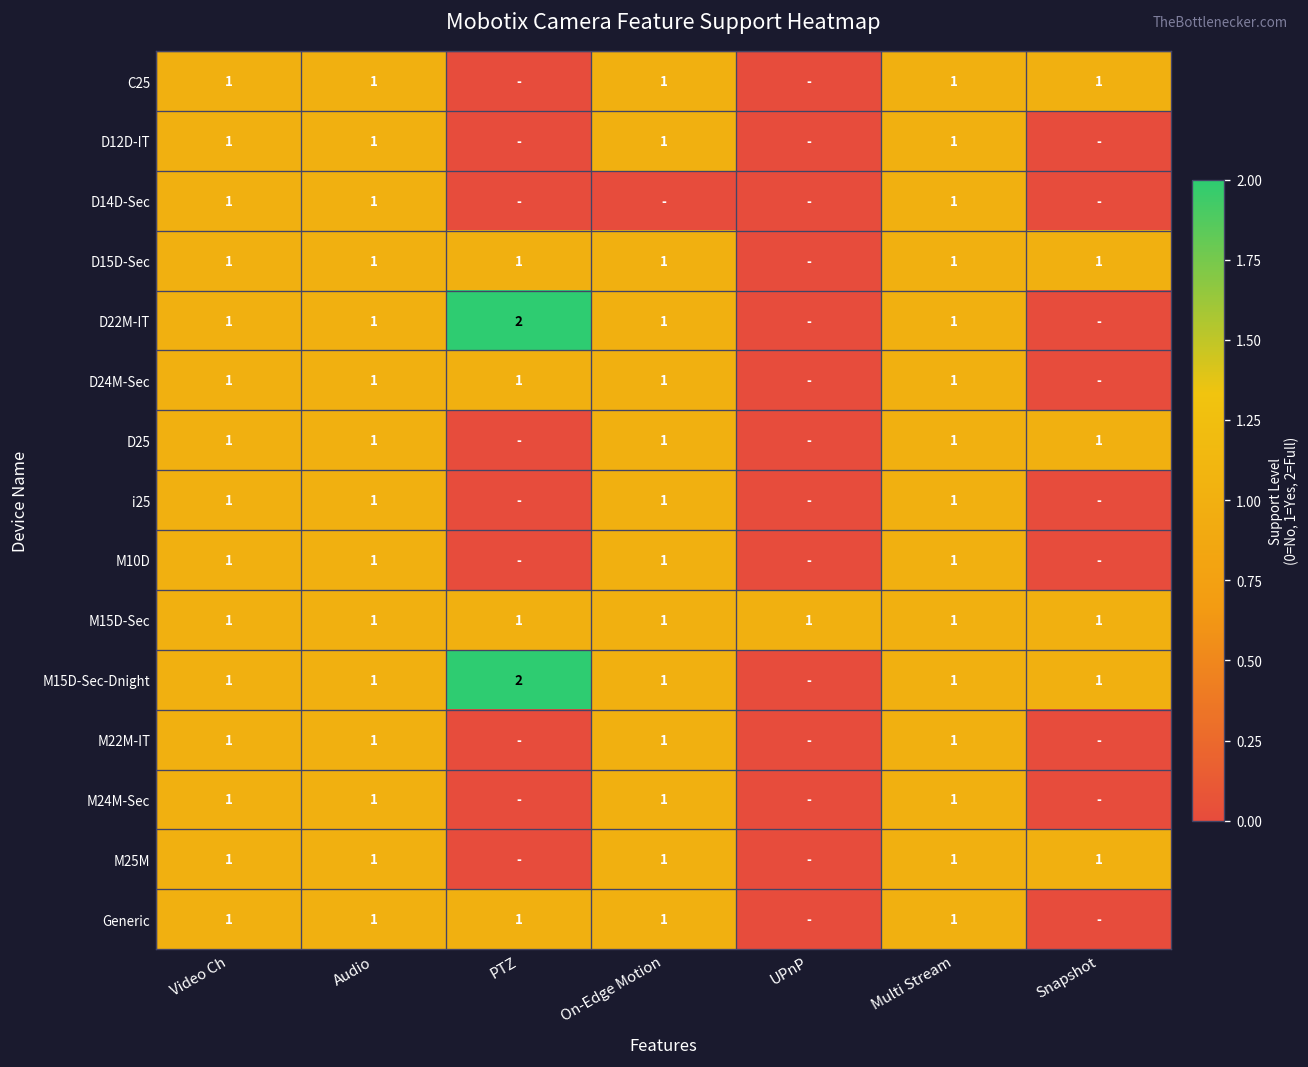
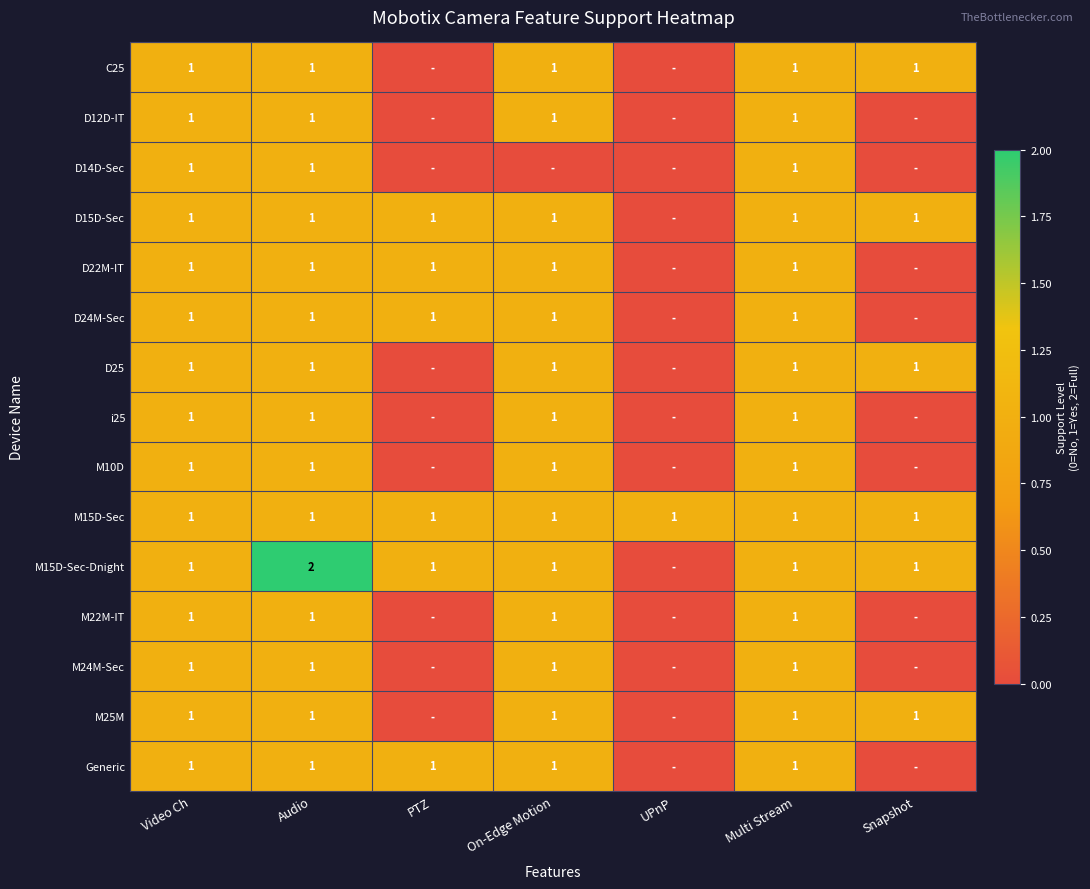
  {
    "C25": {
      "Video Ch": 1,
      "Audio": 1,
      "On-Edge Motion": 1,
      "Multi Stream": 1,
      "Snapshot": 1
    },
    "D12D-IT": {
      "Video Ch": 1,
      "Audio": 1,
      "On-Edge Motion": 1,
      "Multi Stream": 1
    },
    "D14D-Sec": {
      "Video Ch": 1,
      "Audio": 1,
      "Multi Stream": 1
    },
    "D15D-Sec": {
      "Video Ch": 1,
      "Audio": 1,
      "PTZ": 1,
      "On-Edge Motion": 1,
      "Multi Stream": 1,
      "Snapshot": 1
    },
    "D22M-IT": {
      "Video Ch": 1,
      "Audio": 1,
-     "PTZ": 2,
+     "PTZ": 1,
      "On-Edge Motion": 1,
      "Multi Stream": 1
    },
    "D24M-Sec": {
      "Video Ch": 1,
      "Audio": 1,
      "PTZ": 1,
      "On-Edge Motion": 1,
      "Multi Stream": 1
    },
    "D25": {
      "Video Ch": 1,
      "Audio": 1,
      "On-Edge Motion": 1,
      "Multi Stream": 1,
      "Snapshot": 1
    },
    "i25": {
      "Video Ch": 1,
      "Audio": 1,
      "On-Edge Motion": 1,
      "Multi Stream": 1
    },
    "M10D": {
      "Video Ch": 1,
      "Audio": 1,
      "On-Edge Motion": 1,
      "Multi Stream": 1
    },
    "M15D-Sec": {
      "Video Ch": 1,
      "Audio": 1,
      "PTZ": 1,
      "On-Edge Motion": 1,
      "UPnP": 1,
      "Multi Stream": 1,
      "Snapshot": 1
    },
    "M15D-Sec-Dnight": {
      "Video Ch": 1,
-     "Audio": 1,
-     "PTZ": 2,
+     "Audio": 2,
+     "PTZ": 1,
      "On-Edge Motion": 1,
      "Multi Stream": 1,
      "Snapshot": 1
    },
    "M22M-IT": {
      "Video Ch": 1,
      "Audio": 1,
      "On-Edge Motion": 1,
      "Multi Stream": 1
    },
    "M24M-Sec": {
      "Video Ch": 1,
      "Audio": 1,
      "On-Edge Motion": 1,
      "Multi Stream": 1
    },
    "M25M": {
      "Video Ch": 1,
      "Audio": 1,
      "On-Edge Motion": 1,
      "Multi Stream": 1,
      "Snapshot": 1
    },
    "Generic": {
      "Video Ch": 1,
      "Audio": 1,
      "PTZ": 1,
      "On-Edge Motion": 1,
      "Multi Stream": 1
    }
  }
